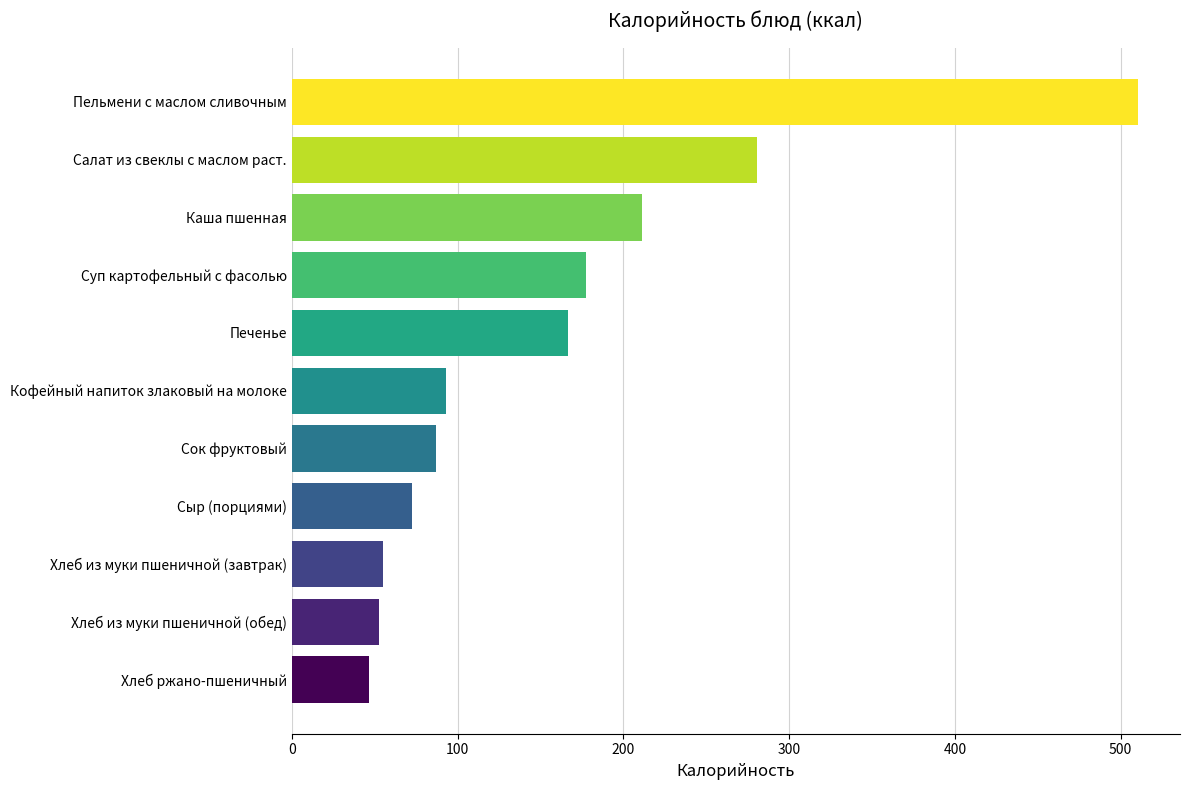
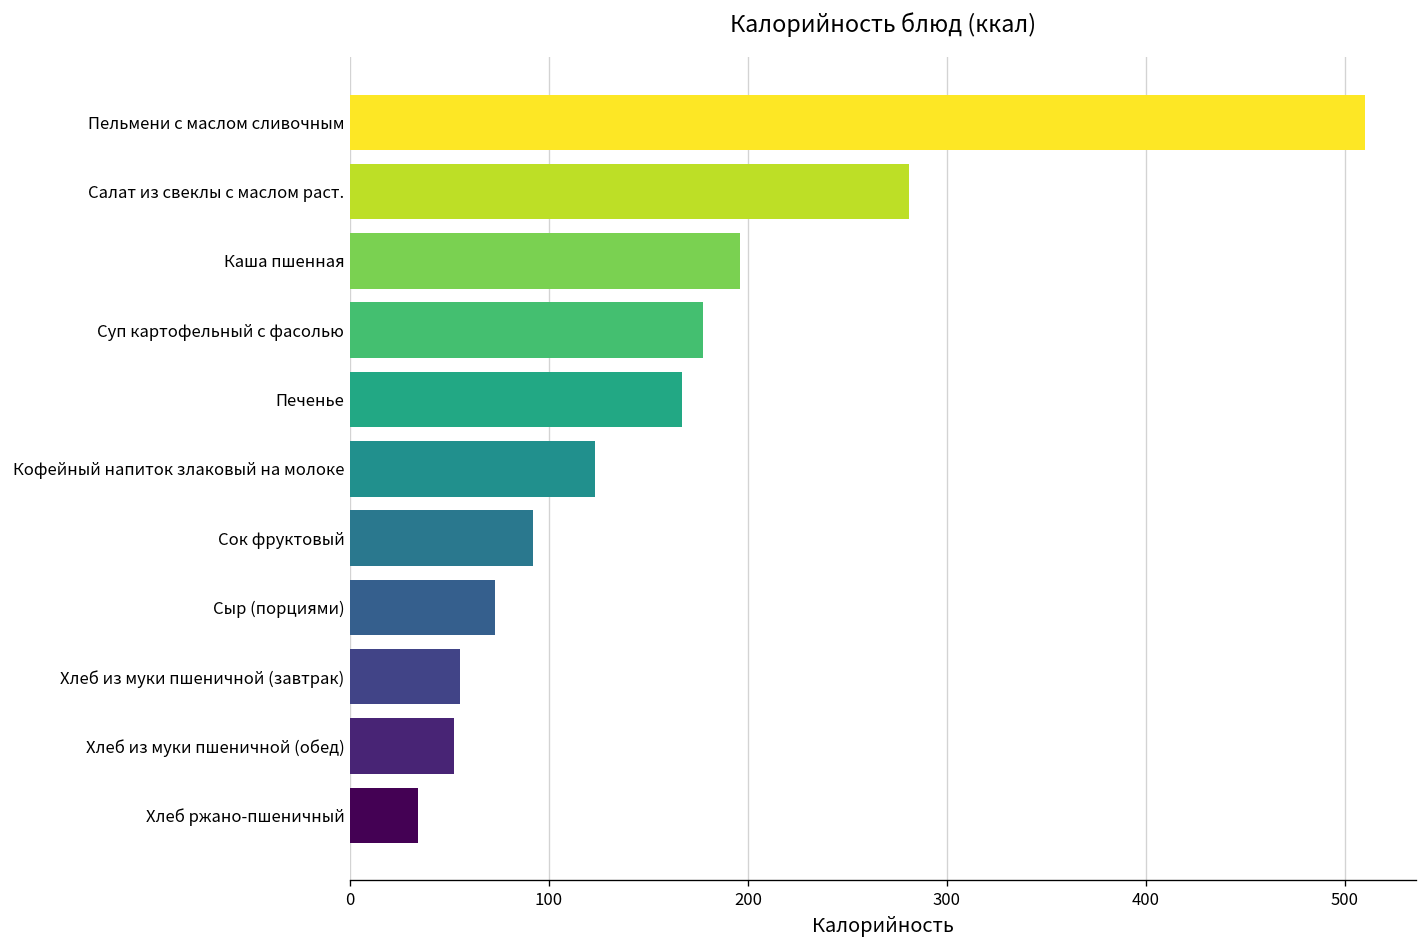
  {
    "Пельмени с маслом сливочным": 510,
    "Салат из свеклы с маслом раст.": 281,
-   "Каша пшенная": 211,
+   "Каша пшенная": 196,
    "Суп картофельный с фасолью": 177,
    "Печенье": 167,
-   "Кофейный напиток злаковый на молоке": 93,
-   "Сок фруктовый": 87,
+   "Кофейный напиток злаковый на молоке": 123,
+   "Сок фруктовый": 92,
    "Сыр (порциями)": 73,
    "Хлеб из муки пшеничной (завтрак)": 55,
    "Хлеб из муки пшеничной (обед)": 52,
-   "Хлеб ржано-пшеничный": 46
+   "Хлеб ржано-пшеничный": 34
  }
